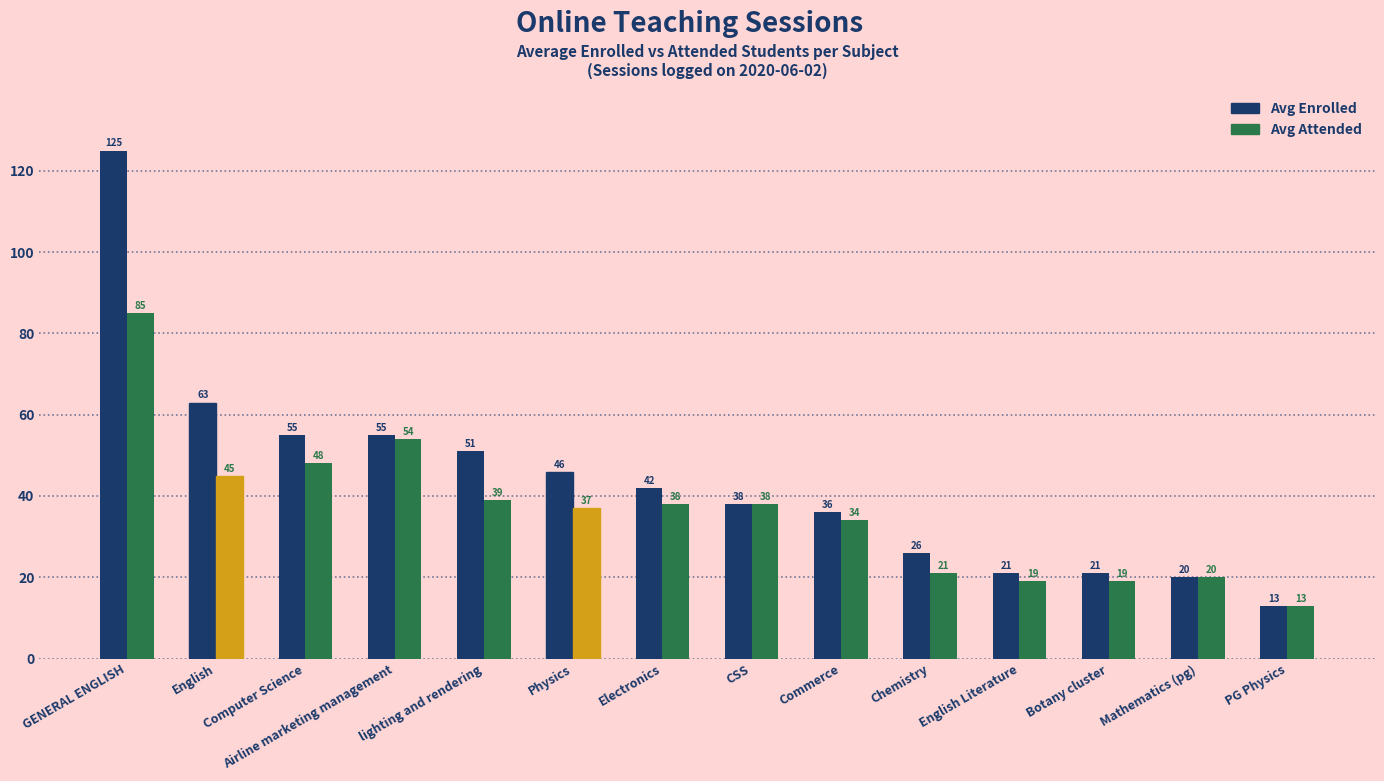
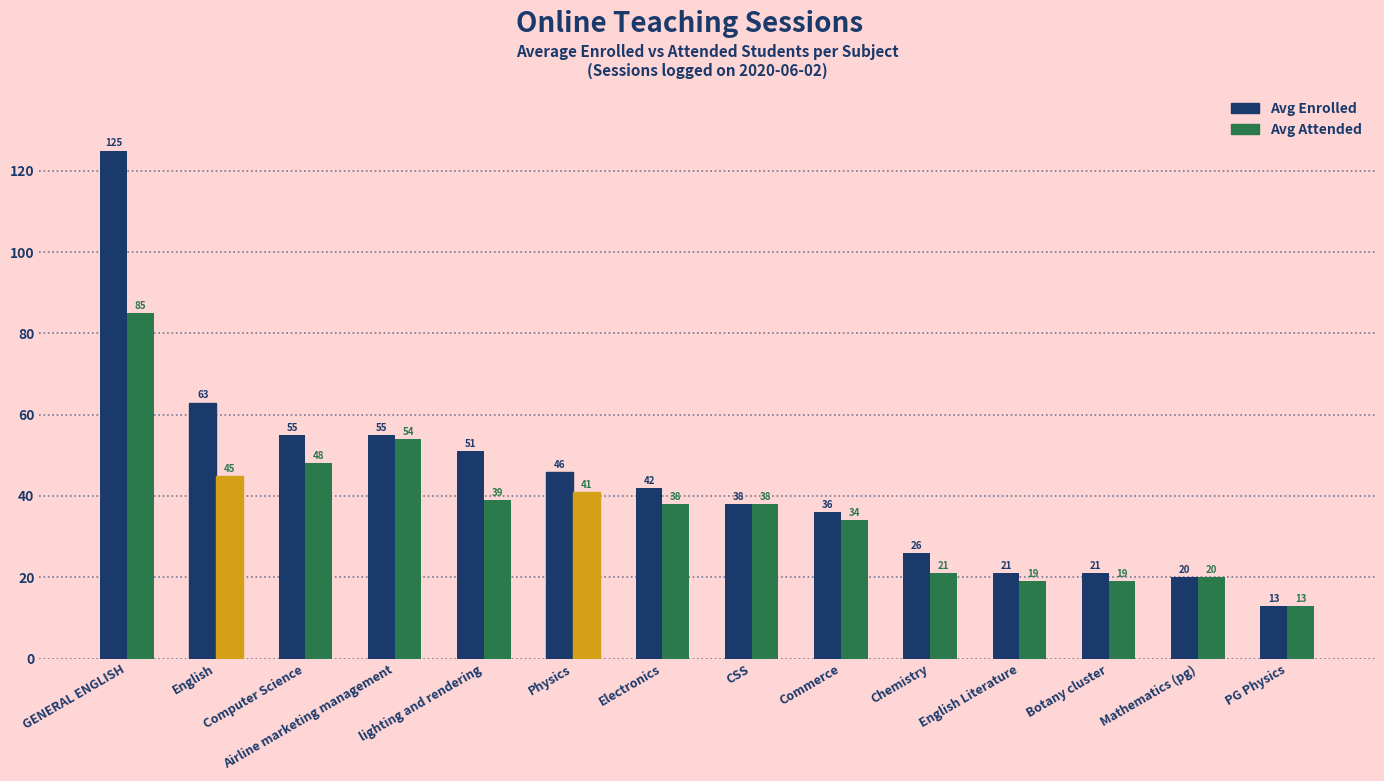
  {
    "Avg Enrolled": {
      "GENERAL ENGLISH": 125,
      "English": 63,
      "Computer Science": 55,
      "Airline marketing management": 55,
      "lighting and rendering": 51,
      "Physics": 46,
      "Electronics": 42,
      "CSS": 38,
      "Commerce": 36,
      "Chemistry": 26,
      "English Literature": 21,
      "Botany cluster": 21,
      "Mathematics (pg)": 20,
      "PG Physics": 13
    },
    "Avg Attended": {
      "GENERAL ENGLISH": 85,
      "English": 45,
      "Computer Science": 48,
      "Airline marketing management": 54,
      "lighting and rendering": 39,
-     "Physics": 37,
+     "Physics": 41,
      "Electronics": 38,
      "CSS": 38,
      "Commerce": 34,
      "Chemistry": 21,
      "English Literature": 19,
      "Botany cluster": 19,
      "Mathematics (pg)": 20,
      "PG Physics": 13
    }
  }
